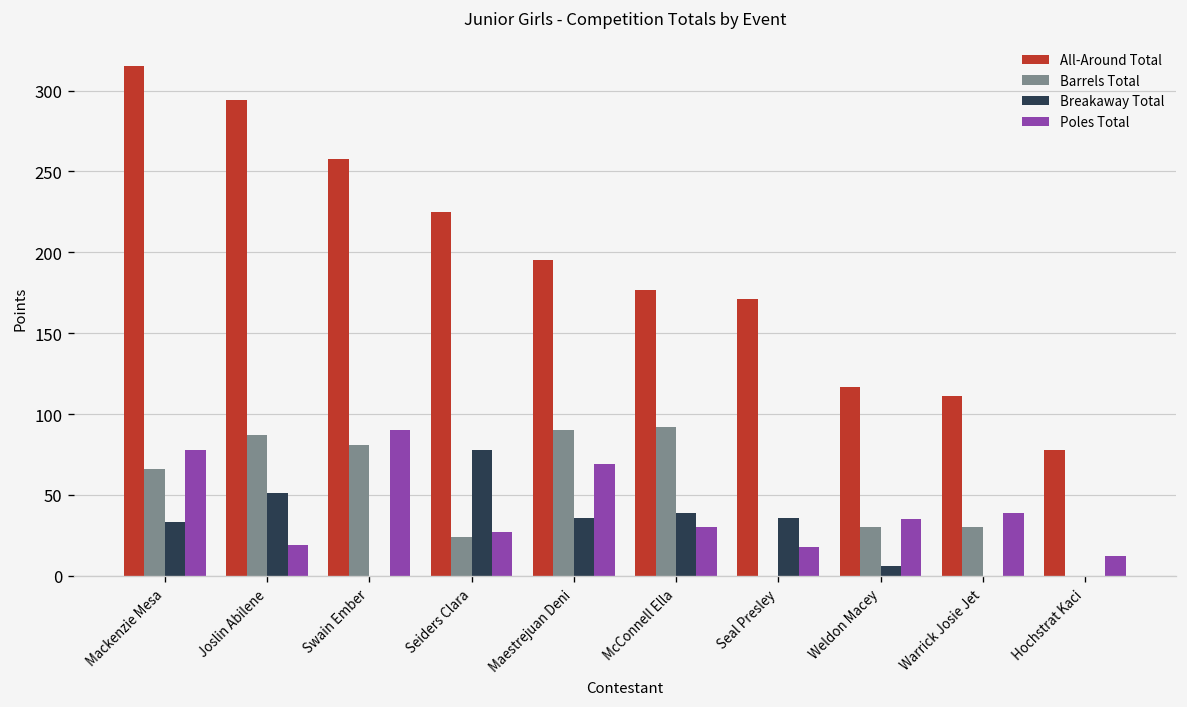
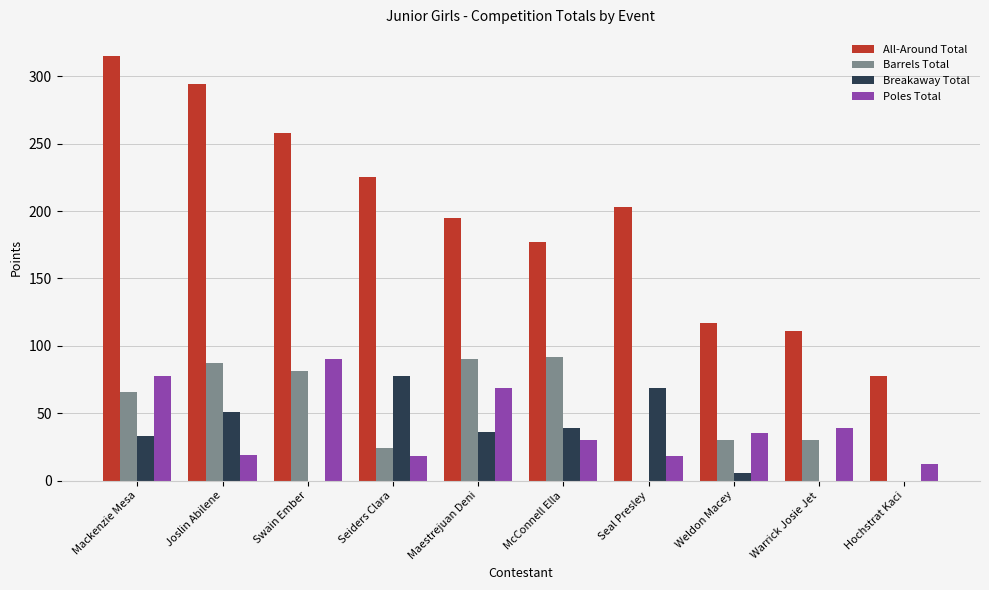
  {
    "All-Around Total": {
      "Mackenzie Mesa": 315,
      "Joslin Abilene": 294,
      "Swain Ember": 258,
      "Seiders Clara": 225,
      "Maestrejuan Deni": 195,
      "McConnell Ella": 177,
-     "Seal Presley": 171,
+     "Seal Presley": 203,
      "Weldon Macey": 117,
      "Warrick Josie Jet": 111,
      "Hochstrat Kaci": 78
    },
    "Barrels Total": {
      "Mackenzie Mesa": 66,
      "Joslin Abilene": 87,
      "Swain Ember": 81,
      "Seiders Clara": 24,
      "Maestrejuan Deni": 90,
      "McConnell Ella": 92,
      "Seal Presley": 0,
      "Weldon Macey": 30,
      "Warrick Josie Jet": 30,
      "Hochstrat Kaci": 0
    },
    "Breakaway Total": {
      "Mackenzie Mesa": 33,
      "Joslin Abilene": 51,
      "Swain Ember": 0,
      "Seiders Clara": 78,
      "Maestrejuan Deni": 36,
      "McConnell Ella": 39,
-     "Seal Presley": 36,
+     "Seal Presley": 69,
      "Weldon Macey": 6,
      "Warrick Josie Jet": 0,
      "Hochstrat Kaci": 0
    },
    "Poles Total": {
      "Mackenzie Mesa": 78,
      "Joslin Abilene": 19,
      "Swain Ember": 90,
-     "Seiders Clara": 27,
+     "Seiders Clara": 18,
      "Maestrejuan Deni": 69,
      "McConnell Ella": 30,
      "Seal Presley": 18,
      "Weldon Macey": 35,
      "Warrick Josie Jet": 39,
      "Hochstrat Kaci": 12
    }
  }
